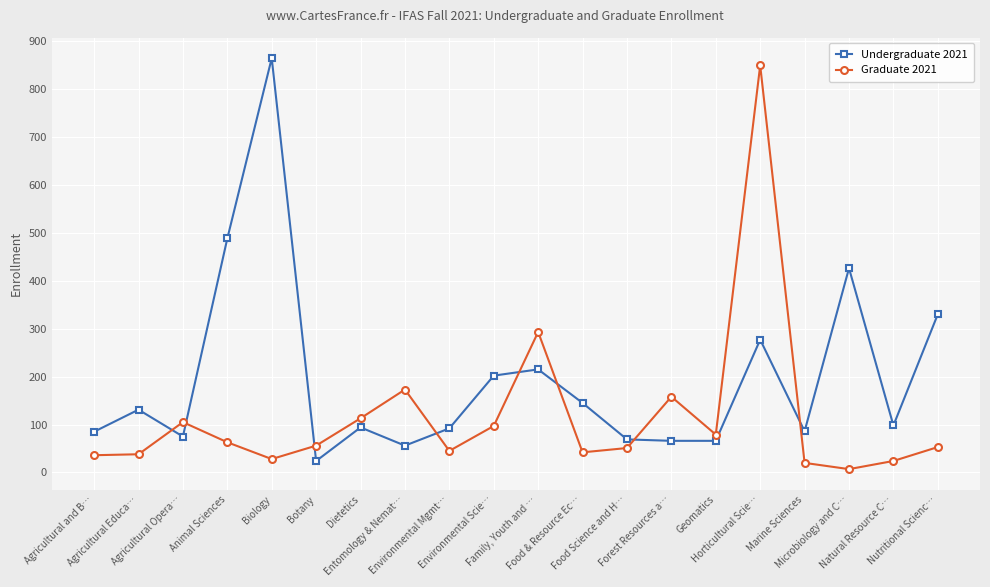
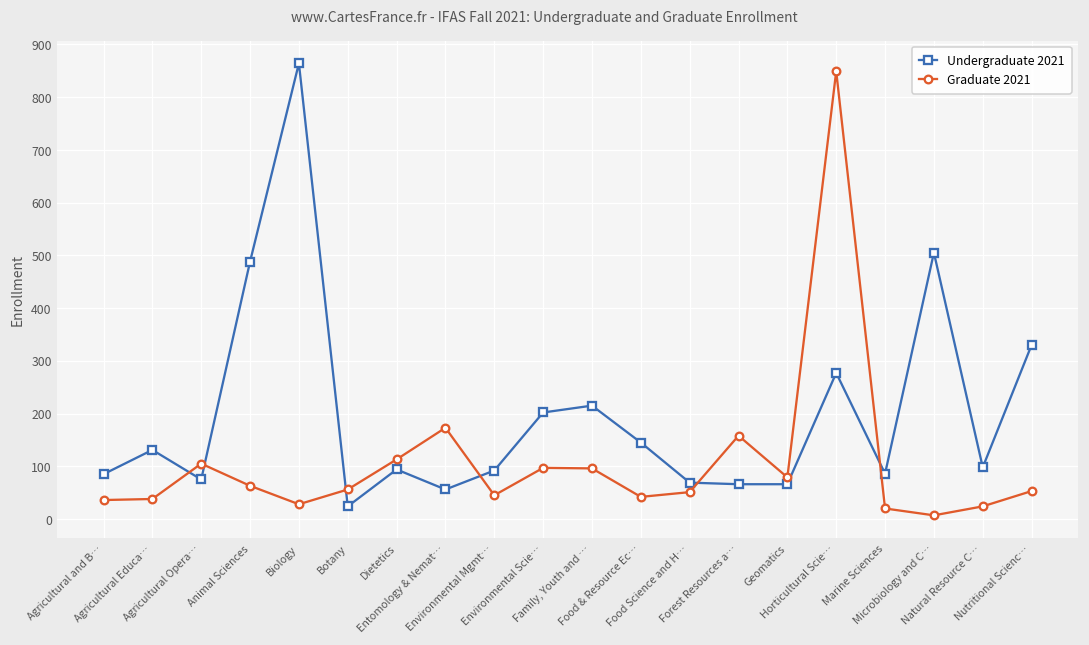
  {
    "Undergraduate 2021": {
      "Agricultural and B…": 90,
      "Agricultural Educa…": 130,
      "Agricultural Opera…": 80,
      "Animal Sciences": 490,
      "Biology": 860,
      "Botany": 20,
      "Dietetics": 90,
      "Entomology & Nemat…": 60,
      "Environmental Mgmt…": 90,
      "Environmental Scie…": 200,
      "Family, Youth and …": 220,
      "Food & Resource Ec…": 150,
      "Food Science and H…": 70,
      "Forest Resources a…": 70,
      "Geomatics": 70,
      "Horticultural Scie…": 280,
      "Marine Sciences": 90,
-     "Microbiology and C…": 430,
+     "Microbiology and C…": 510,
      "Natural Resource C…": 100,
      "Nutritional Scienc…": 330
    },
    "Graduate 2021": {
      "Agricultural and B…": 40,
      "Agricultural Educa…": 40,
      "Agricultural Opera…": 110,
      "Animal Sciences": 60,
      "Biology": 30,
      "Botany": 60,
      "Dietetics": 110,
      "Entomology & Nemat…": 170,
      "Environmental Mgmt…": 50,
      "Environmental Scie…": 100,
-     "Family, Youth and …": 290,
+     "Family, Youth and …": 100,
      "Food & Resource Ec…": 40,
      "Food Science and H…": 50,
      "Forest Resources a…": 160,
      "Geomatics": 80,
      "Horticultural Scie…": 850,
      "Marine Sciences": 20,
      "Microbiology and C…": 10,
      "Natural Resource C…": 20,
      "Nutritional Scienc…": 50
    }
  }
